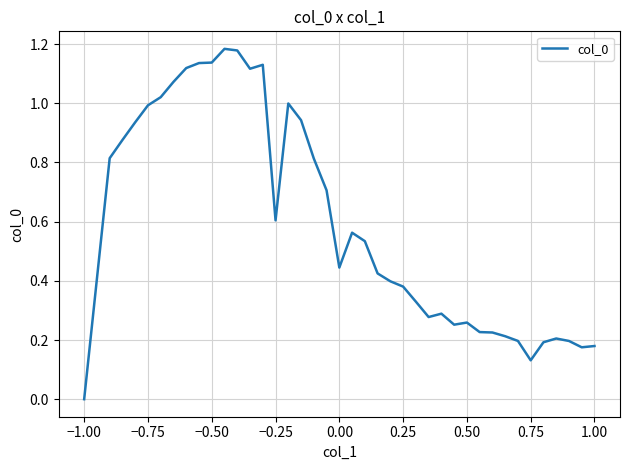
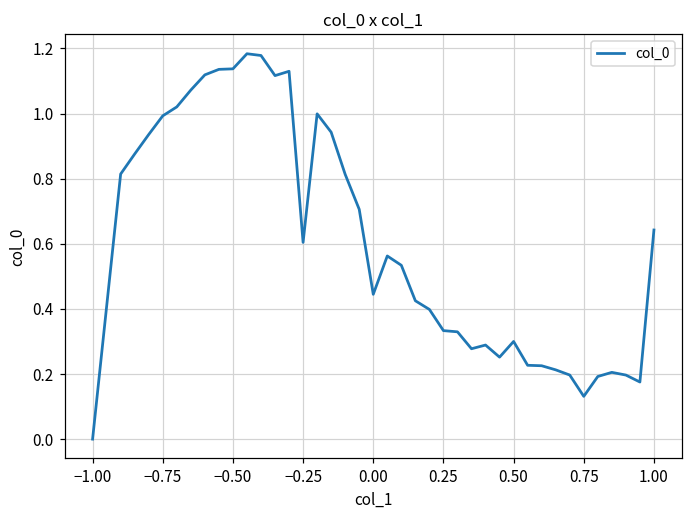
  {
    "−1.00": 0.00,
    "−0.75": 0.99,
    "−0.50": 1.14,
    "−0.25": 0.60,
    "0.00": 0.44,
-   "0.25": 0.38,
-   "0.50": 0.26,
+   "0.25": 0.33,
+   "0.50": 0.30,
    "0.75": 0.13,
-   "1.00": 0.18
+   "1.00": 0.64
  }
